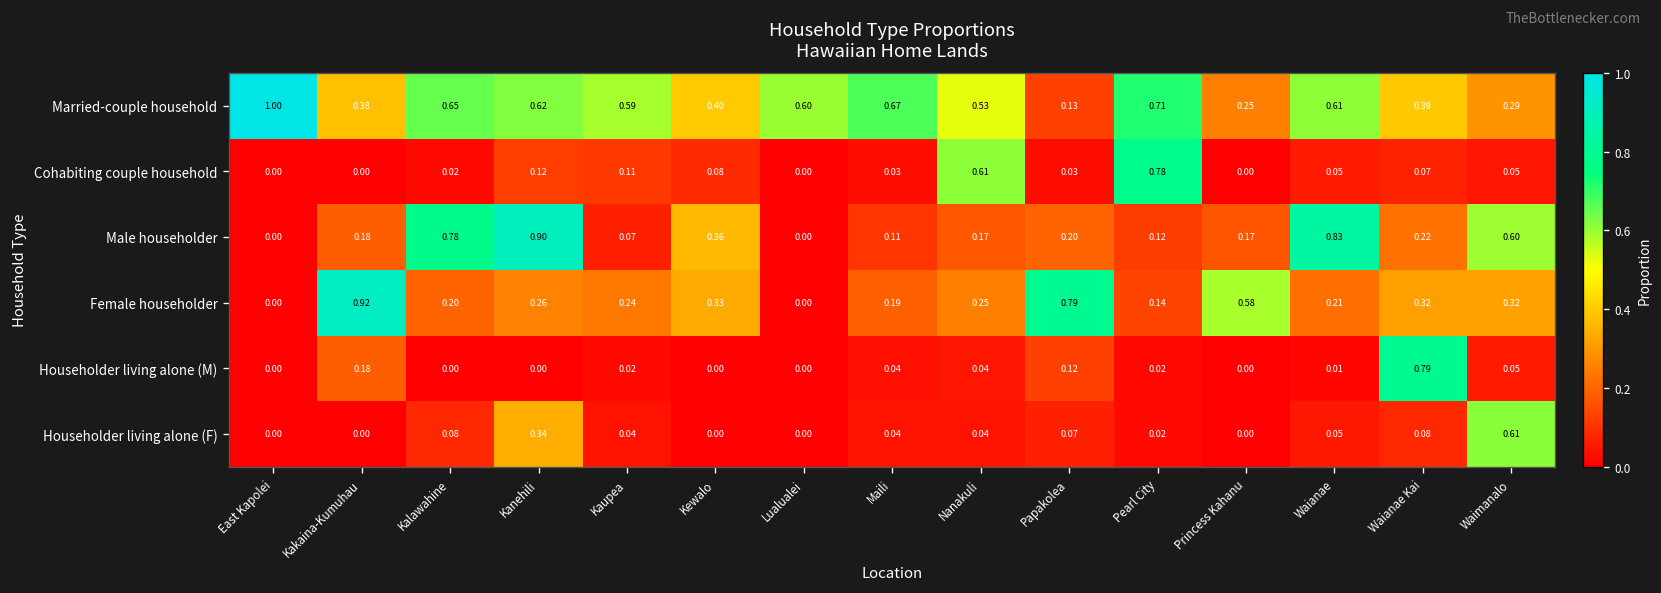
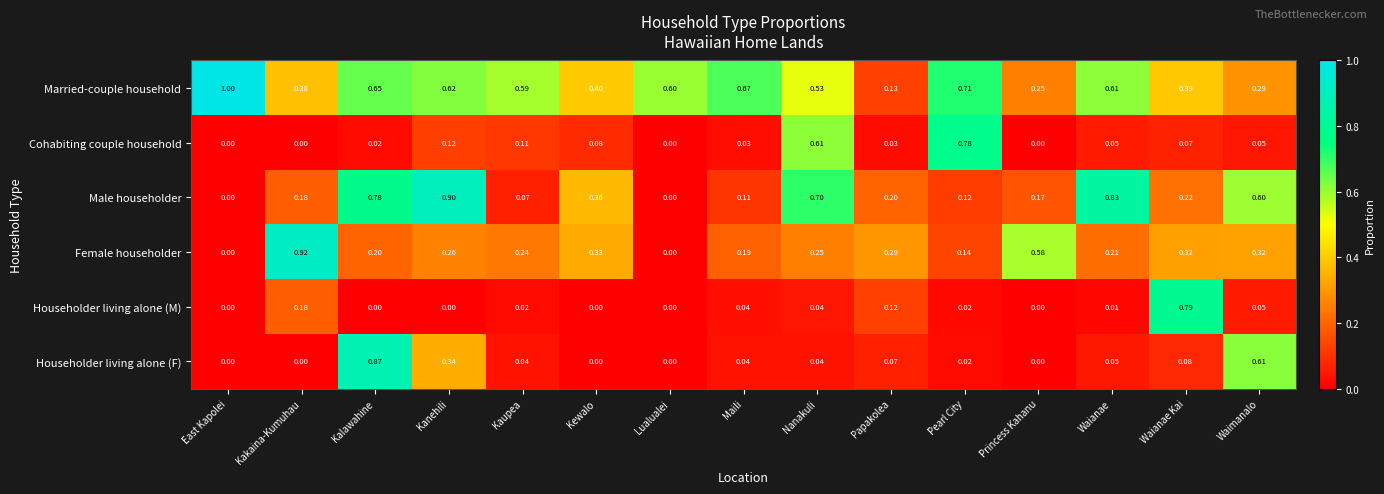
  {
    "Married-couple household": {
      "East Kapolei": 1.00,
      "Kakaina-Kumuhau": 0.38,
      "Kalawahine": 0.65,
      "Kanehili": 0.62,
      "Kaupea": 0.59,
      "Kewalo": 0.40,
      "Lualualei": 0.60,
      "Maili": 0.67,
      "Nanakuli": 0.53,
      "Papakolea": 0.13,
      "Pearl City": 0.71,
      "Princess Kahanu": 0.25,
      "Waianae": 0.61,
      "Waianae Kai": 0.39,
      "Waimanalo": 0.29
    },
    "Cohabiting couple household": {
      "East Kapolei": 0.00,
      "Kakaina-Kumuhau": 0.00,
      "Kalawahine": 0.02,
      "Kanehili": 0.12,
      "Kaupea": 0.11,
      "Kewalo": 0.08,
      "Lualualei": 0.00,
      "Maili": 0.03,
      "Nanakuli": 0.61,
      "Papakolea": 0.03,
      "Pearl City": 0.78,
      "Princess Kahanu": 0.00,
      "Waianae": 0.05,
      "Waianae Kai": 0.07,
      "Waimanalo": 0.05
    },
    "Male householder": {
      "East Kapolei": 0.00,
      "Kakaina-Kumuhau": 0.18,
      "Kalawahine": 0.78,
      "Kanehili": 0.90,
      "Kaupea": 0.07,
      "Kewalo": 0.36,
      "Lualualei": 0.00,
      "Maili": 0.11,
-     "Nanakuli": 0.17,
+     "Nanakuli": 0.70,
      "Papakolea": 0.20,
      "Pearl City": 0.12,
      "Princess Kahanu": 0.17,
      "Waianae": 0.83,
      "Waianae Kai": 0.22,
      "Waimanalo": 0.60
    },
    "Female householder": {
      "East Kapolei": 0.00,
      "Kakaina-Kumuhau": 0.92,
      "Kalawahine": 0.20,
      "Kanehili": 0.26,
      "Kaupea": 0.24,
      "Kewalo": 0.33,
      "Lualualei": 0.00,
      "Maili": 0.19,
      "Nanakuli": 0.25,
-     "Papakolea": 0.79,
+     "Papakolea": 0.29,
      "Pearl City": 0.14,
      "Princess Kahanu": 0.58,
      "Waianae": 0.21,
      "Waianae Kai": 0.32,
      "Waimanalo": 0.32
    },
    "Householder living alone (M)": {
      "East Kapolei": 0.00,
      "Kakaina-Kumuhau": 0.18,
      "Kalawahine": 0.00,
      "Kanehili": 0.00,
      "Kaupea": 0.02,
      "Kewalo": 0.00,
      "Lualualei": 0.00,
      "Maili": 0.04,
      "Nanakuli": 0.04,
      "Papakolea": 0.12,
      "Pearl City": 0.02,
      "Princess Kahanu": 0.00,
      "Waianae": 0.01,
      "Waianae Kai": 0.79,
      "Waimanalo": 0.05
    },
    "Householder living alone (F)": {
      "East Kapolei": 0.00,
      "Kakaina-Kumuhau": 0.00,
-     "Kalawahine": 0.08,
+     "Kalawahine": 0.87,
      "Kanehili": 0.34,
      "Kaupea": 0.04,
      "Kewalo": 0.00,
      "Lualualei": 0.00,
      "Maili": 0.04,
      "Nanakuli": 0.04,
      "Papakolea": 0.07,
      "Pearl City": 0.02,
      "Princess Kahanu": 0.00,
      "Waianae": 0.05,
      "Waianae Kai": 0.08,
      "Waimanalo": 0.61
    }
  }
